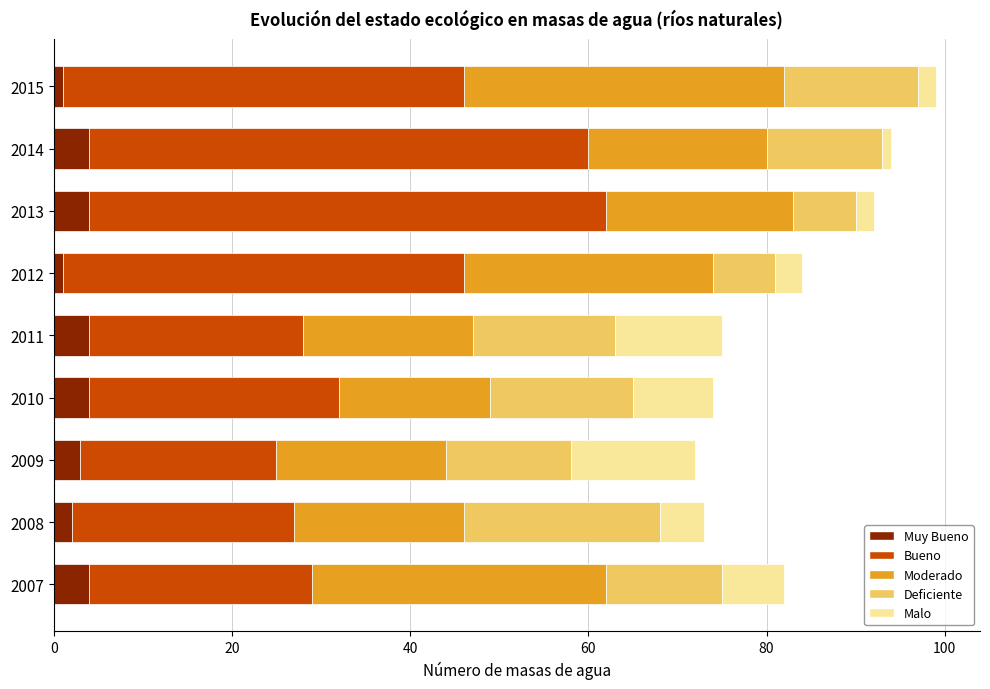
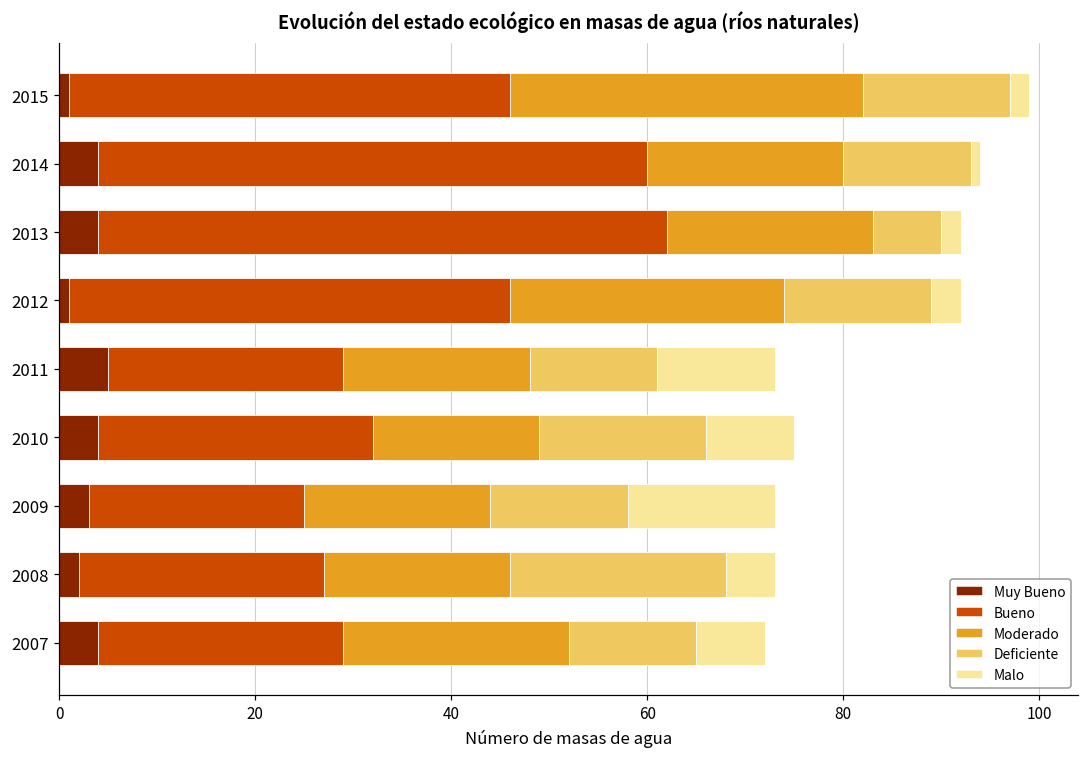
  {
    "Muy Bueno": {
      "2015": 1,
      "2014": 4,
      "2013": 4,
      "2012": 1,
-     "2011": 4,
+     "2011": 5,
      "2010": 4,
      "2009": 3,
      "2008": 2,
      "2007": 4
    },
    "Bueno": {
      "2015": 45,
      "2014": 56,
      "2013": 58,
      "2012": 45,
      "2011": 24,
      "2010": 28,
      "2009": 22,
      "2008": 25,
      "2007": 25
    },
    "Moderado": {
      "2015": 36,
      "2014": 20,
      "2013": 21,
      "2012": 28,
      "2011": 19,
      "2010": 17,
      "2009": 19,
      "2008": 19,
-     "2007": 33
+     "2007": 23
    },
    "Deficiente": {
      "2015": 15,
      "2014": 13,
      "2013": 7,
-     "2012": 7,
-     "2011": 16,
-     "2010": 16,
+     "2012": 15,
+     "2011": 13,
+     "2010": 17,
      "2009": 14,
      "2008": 22,
      "2007": 13
    },
    "Malo": {
      "2015": 2,
      "2014": 1,
      "2013": 2,
      "2012": 3,
      "2011": 12,
      "2010": 9,
-     "2009": 14,
+     "2009": 15,
      "2008": 5,
      "2007": 7
    }
  }
